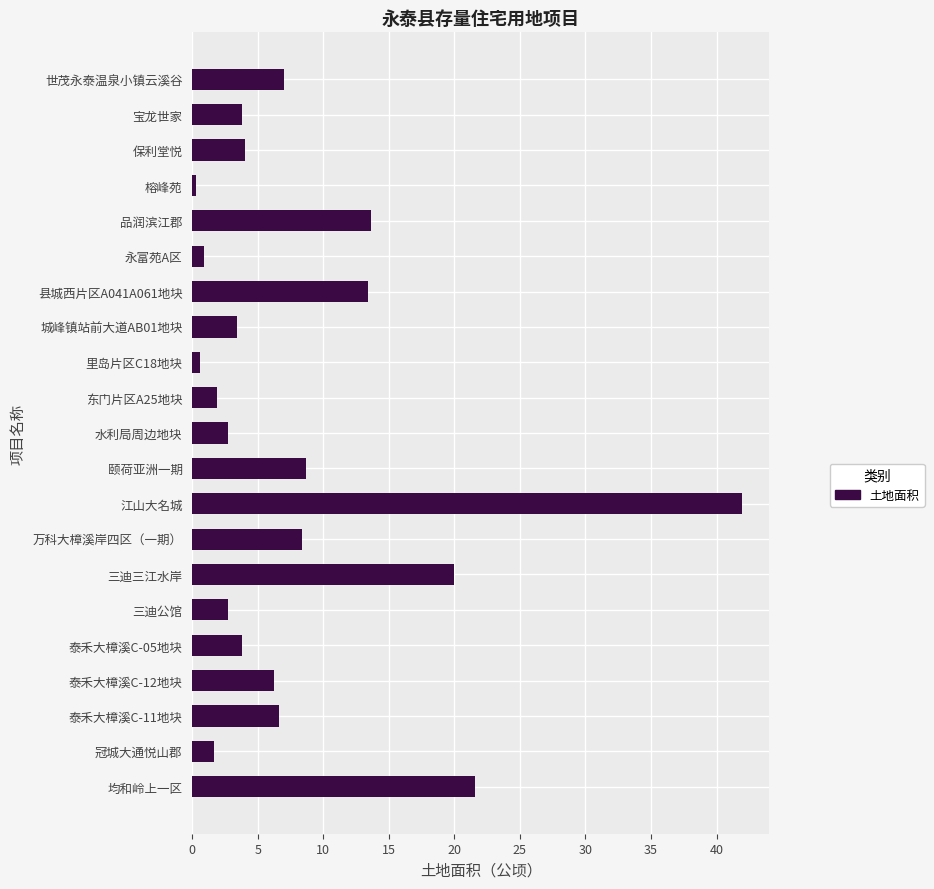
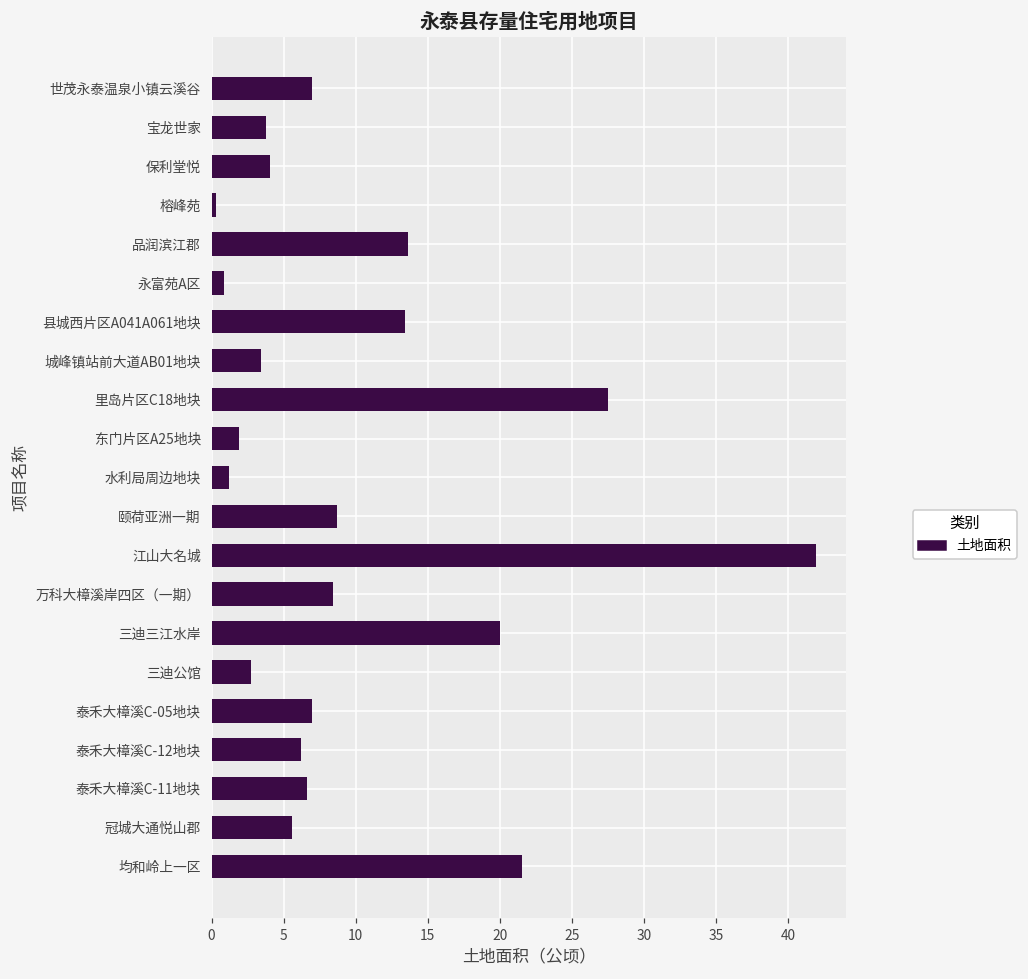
  {
    "世茂永泰温泉小镇云溪谷": 7.0,
    "宝龙世家": 3.8,
    "保利堂悦": 4.0,
    "榕峰苑": 0.3,
    "品润滨江郡": 13.6,
    "永富苑A区": 0.9,
    "县城西片区A041A061地块": 13.4,
    "城峰镇站前大道AB01地块": 3.4,
-   "里岛片区C18地块": 0.6,
+   "里岛片区C18地块": 27.5,
    "东门片区A25地块": 1.9,
-   "水利局周边地块": 2.7,
+   "水利局周边地块": 1.2,
    "颐荷亚洲一期": 8.7,
    "江山大名城": 41.9,
    "万科大樟溪岸四区（一期）": 8.4,
    "三迪三江水岸": 20.0,
    "三迪公馆": 2.7,
-   "泰禾大樟溪C-05地块": 3.8,
+   "泰禾大樟溪C-05地块": 7.0,
    "泰禾大樟溪C-12地块": 6.2,
    "泰禾大樟溪C-11地块": 6.6,
-   "冠城大通悦山郡": 1.6,
+   "冠城大通悦山郡": 5.6,
    "均和岭上一区": 21.6
  }
